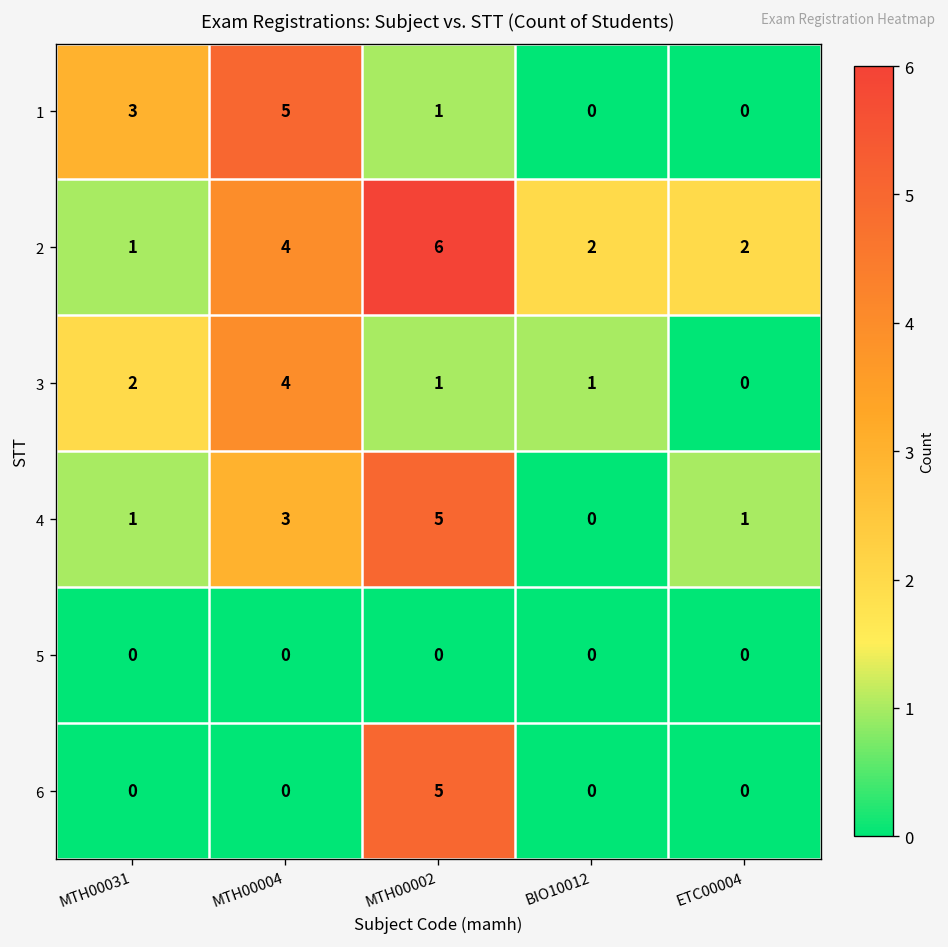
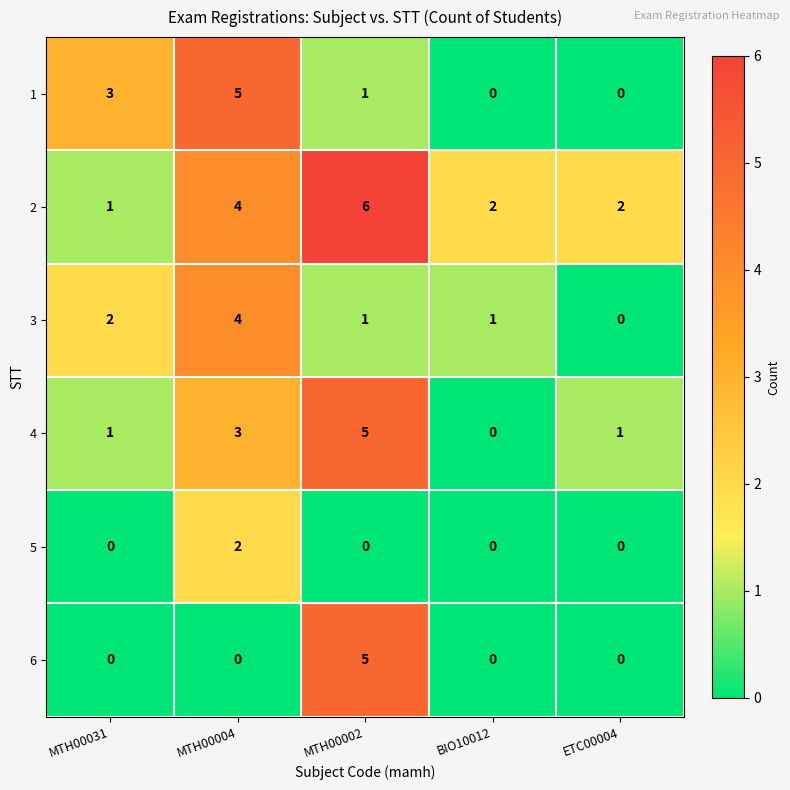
  {
    "1": {
      "MTH00031": 3,
      "MTH00004": 5,
      "MTH00002": 1,
      "BIO10012": 0,
      "ETC00004": 0
    },
    "2": {
      "MTH00031": 1,
      "MTH00004": 4,
      "MTH00002": 6,
      "BIO10012": 2,
      "ETC00004": 2
    },
    "3": {
      "MTH00031": 2,
      "MTH00004": 4,
      "MTH00002": 1,
      "BIO10012": 1,
      "ETC00004": 0
    },
    "4": {
      "MTH00031": 1,
      "MTH00004": 3,
      "MTH00002": 5,
      "BIO10012": 0,
      "ETC00004": 1
    },
    "5": {
      "MTH00031": 0,
-     "MTH00004": 0,
+     "MTH00004": 2,
      "MTH00002": 0,
      "BIO10012": 0,
      "ETC00004": 0
    },
    "6": {
      "MTH00031": 0,
      "MTH00004": 0,
      "MTH00002": 5,
      "BIO10012": 0,
      "ETC00004": 0
    }
  }
